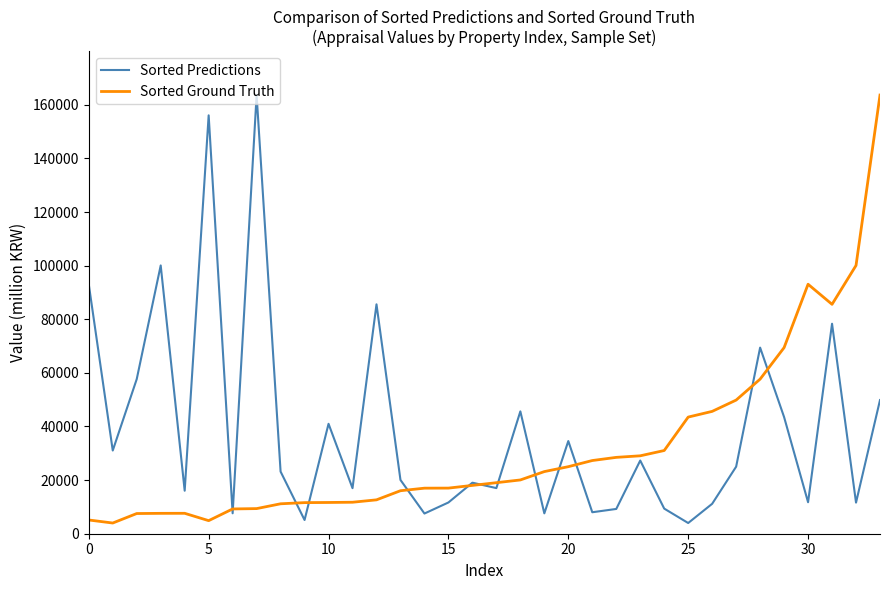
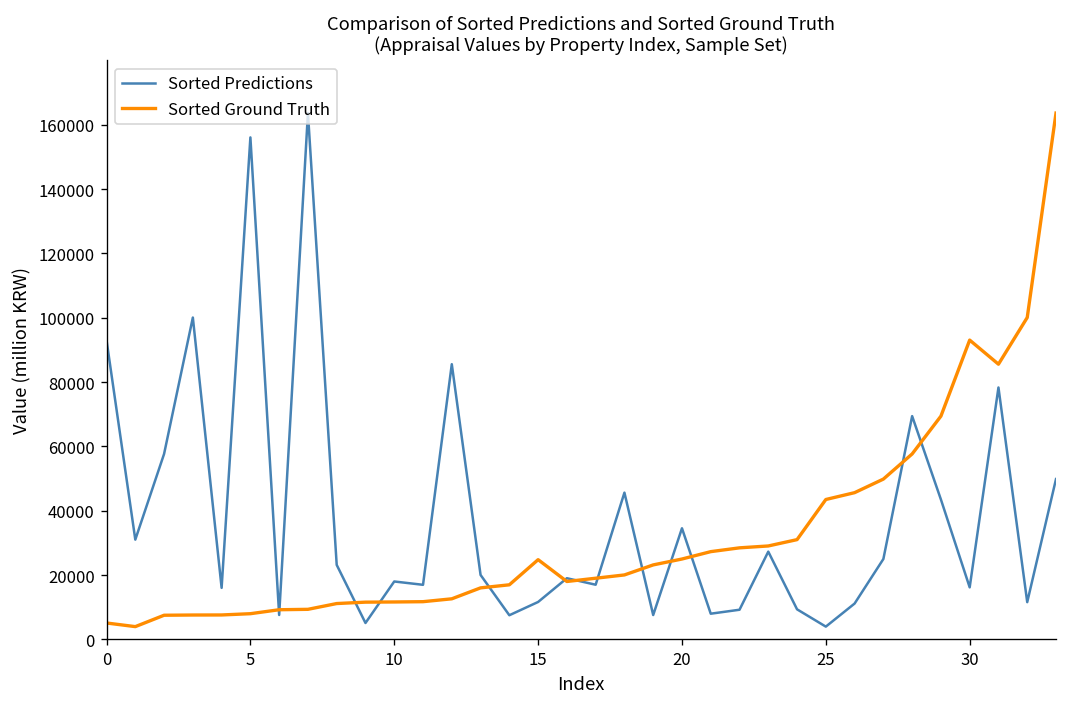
  {
    "Sorted Predictions": {
      "0": 93000,
      "5": 156000,
-     "10": 41000,
+     "10": 18000,
      "15": 12000,
      "20": 35000,
      "25": 4000,
-     "30": 12000
+     "30": 16000
    },
    "Sorted Ground Truth": {
      "0": 5000,
-     "5": 5000,
+     "5": 8000,
      "10": 12000,
-     "15": 17000,
+     "15": 25000,
      "20": 25000,
      "25": 44000,
      "30": 93000
    }
  }
